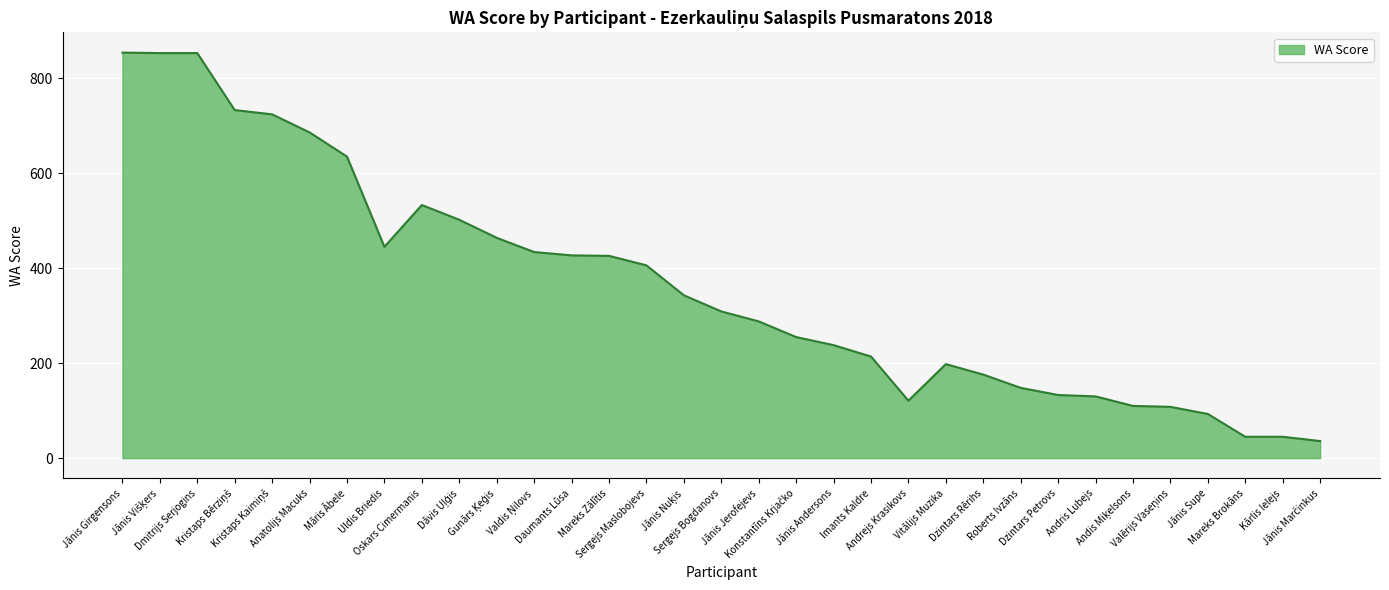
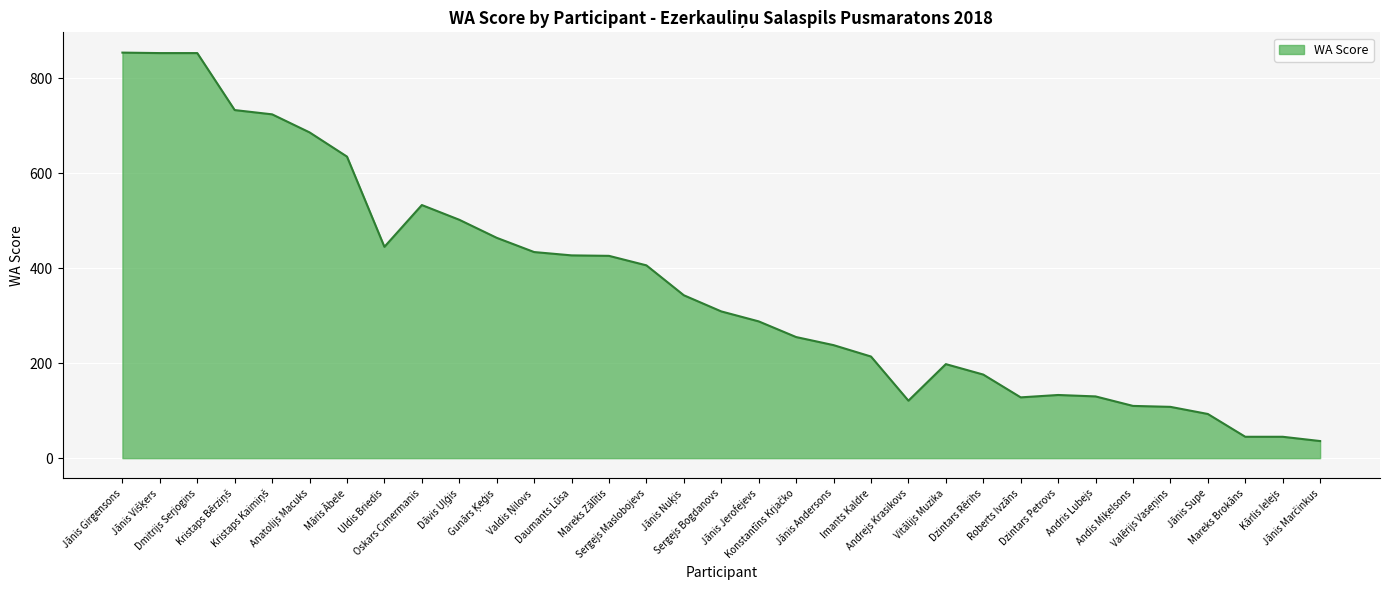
  {
    "Jānis Girgensons": 850,
    "Jānis Višķers": 850,
    "Dmitrijs Serjogins": 850,
    "Kristaps Bērziņš": 730,
    "Kristaps Kaimiņš": 720,
    "Anatolijs Macuks": 690,
    "Māris Ābele": 640,
    "Uldis Briedis": 450,
    "Oskars Cimermanis": 530,
    "Dāvis Uļģis": 500,
    "Gunārs Ķeģis": 460,
    "Valdis Ņilovs": 430,
    "Daumants Lūsa": 430,
    "Mareks Zālītis": 430,
    "Sergejs Maslobojevs": 410,
    "Jānis Nuķis": 340,
    "Sergejs Bogdanovs": 310,
    "Jānis Jerofejevs": 290,
    "Konstantīns Krjačko": 260,
    "Jānis Andersons": 240,
    "Imants Kaldre": 210,
    "Andrejs Krasikovs": 120,
    "Vitālijs Muzika": 200,
    "Dzintars Rērihs": 180,
-   "Roberts Ivzāns": 150,
+   "Roberts Ivzāns": 130,
    "Dzintars Petrovs": 130,
    "Andris Lubejs": 130,
    "Andis Miķelsons": 110,
    "Valērijs Vaseņins": 110,
    "Jānis Supe": 90,
    "Mareks Brokāns": 50,
    "Kārlis Ielejs": 50,
    "Jānis Marčinkus": 40
  }
